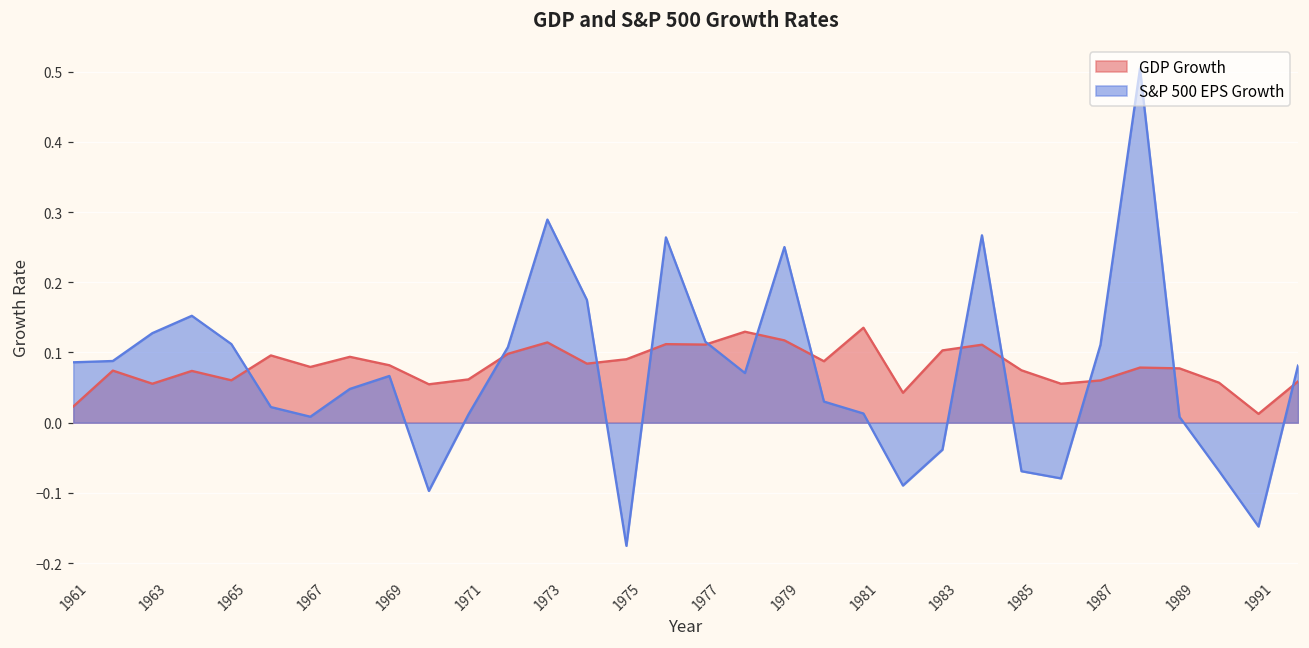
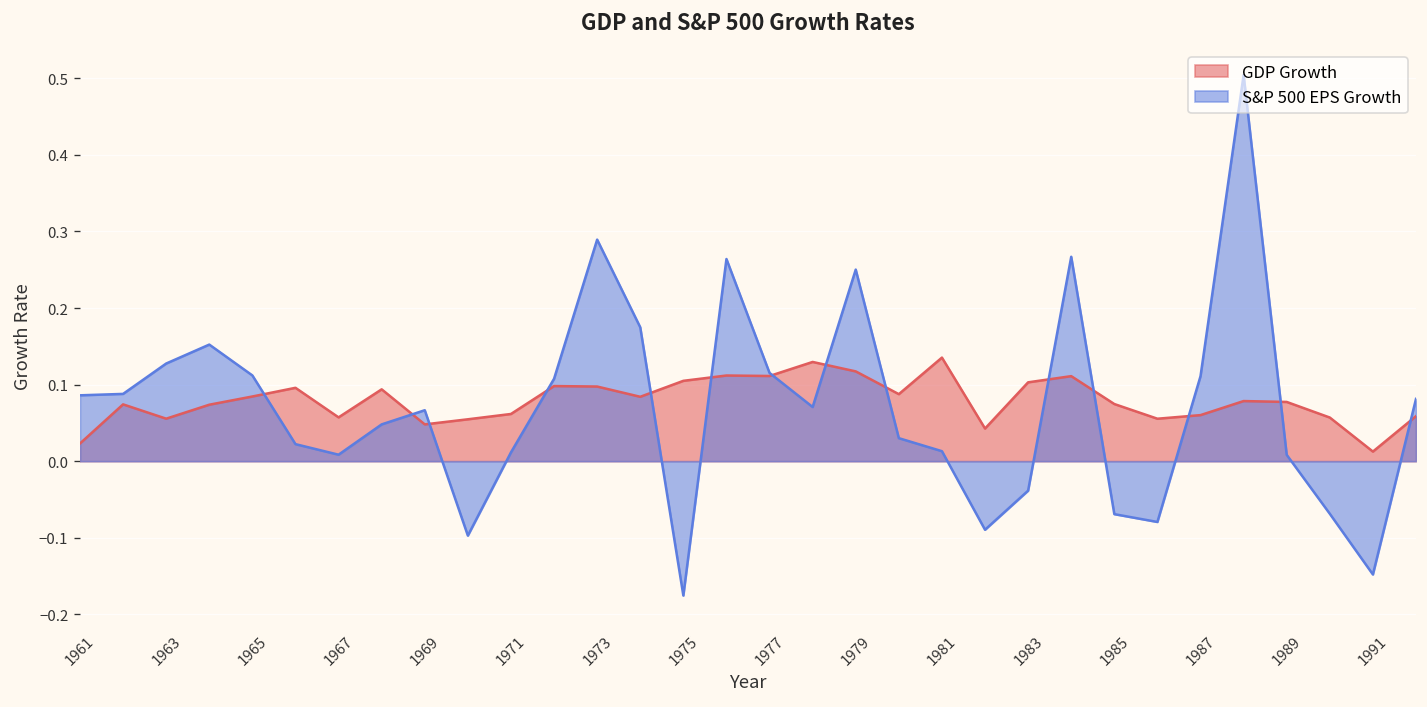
  {
    "GDP Growth": {
      "1961": 0.02,
      "1963": 0.06,
-     "1965": 0.06,
-     "1967": 0.08,
-     "1969": 0.08,
+     "1965": 0.08,
+     "1967": 0.06,
+     "1969": 0.05,
      "1971": 0.06,
-     "1973": 0.11,
-     "1975": 0.09,
+     "1973": 0.10,
+     "1975": 0.10,
      "1977": 0.11,
      "1979": 0.12,
      "1981": 0.14,
      "1983": 0.10,
      "1985": 0.07,
      "1987": 0.06,
      "1989": 0.08,
      "1991": 0.01
    }
  }
